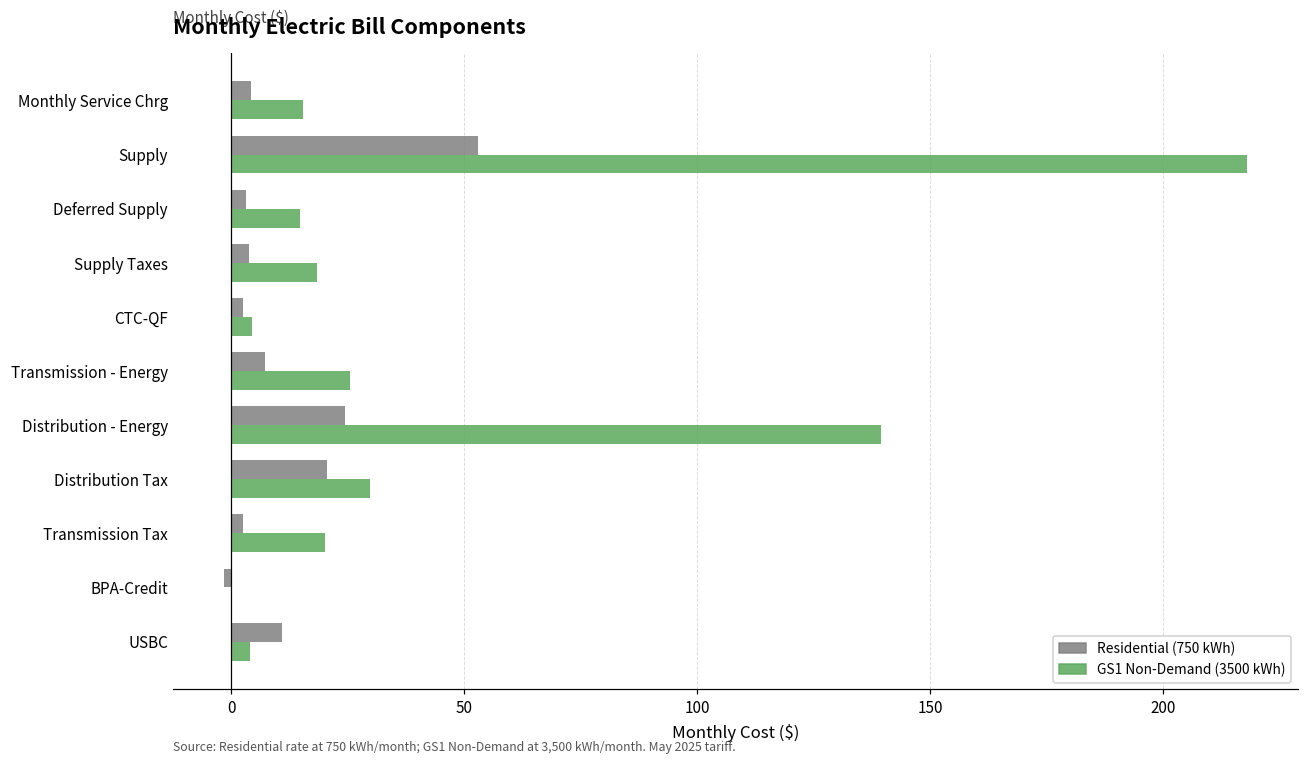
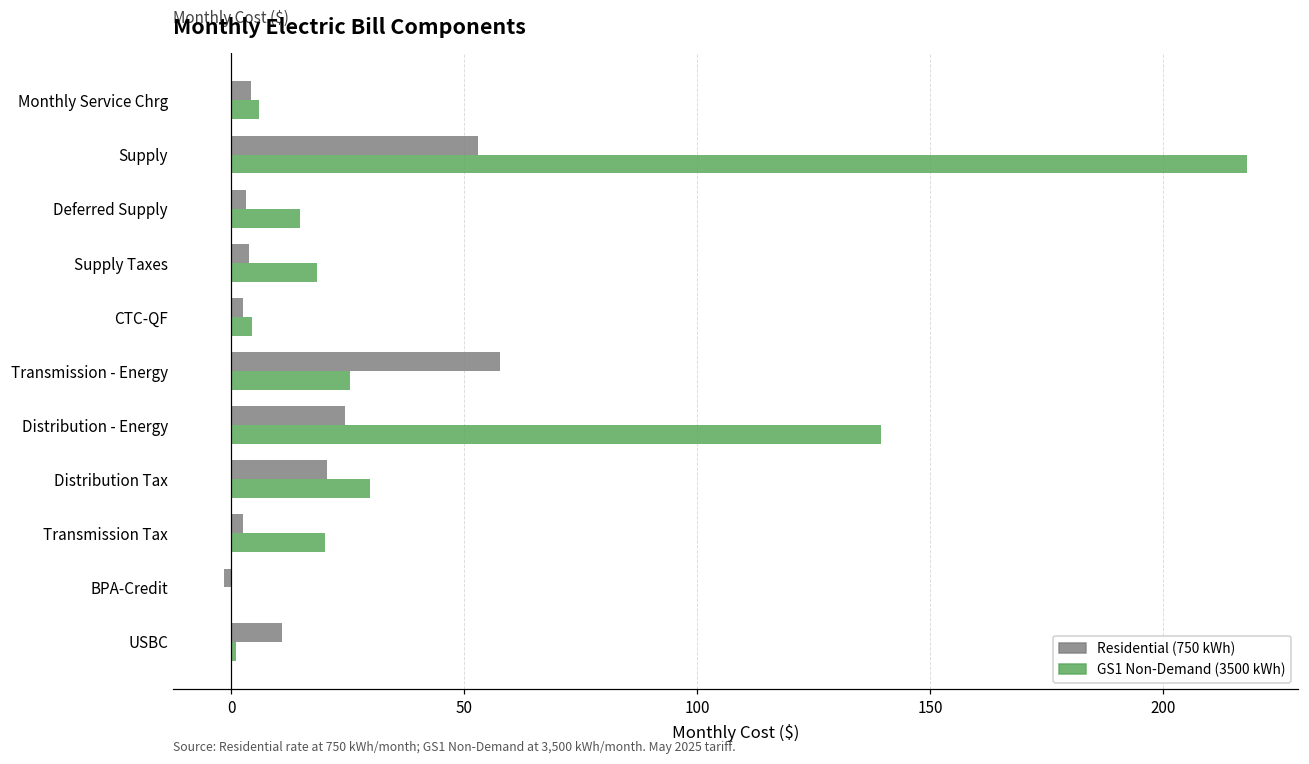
  {
    "Residential (750 kWh)": {
      "Monthly Service Chrg": 4,
      "Supply": 53,
      "Deferred Supply": 3,
      "Supply Taxes": 4,
      "CTC-QF": 2,
-     "Transmission - Energy": 7,
+     "Transmission - Energy": 58,
      "Distribution - Energy": 24,
      "Distribution Tax": 20,
      "Transmission Tax": 3,
      "BPA-Credit": -2,
      "USBC": 11
    },
    "GS1 Non-Demand (3500 kWh)": {
-     "Monthly Service Chrg": 15,
+     "Monthly Service Chrg": 6,
      "Supply": 218,
      "Deferred Supply": 15,
      "Supply Taxes": 18,
      "CTC-QF": 4,
      "Transmission - Energy": 25,
      "Distribution - Energy": 139,
      "Distribution Tax": 30,
      "Transmission Tax": 20,
      "BPA-Credit": 0,
-     "USBC": 4
+     "USBC": 1
    }
  }
